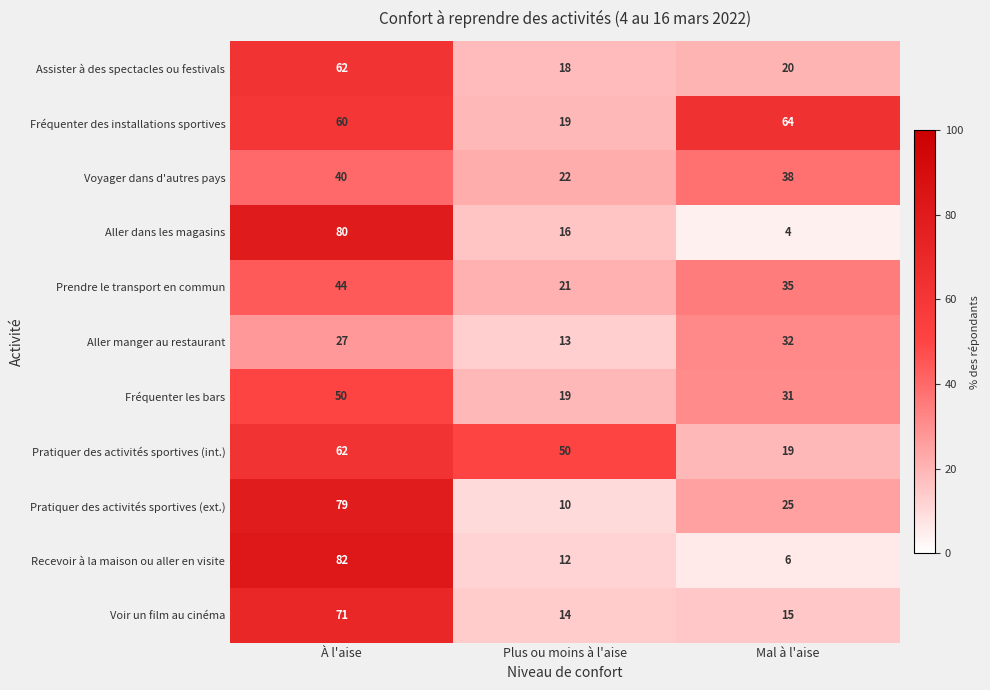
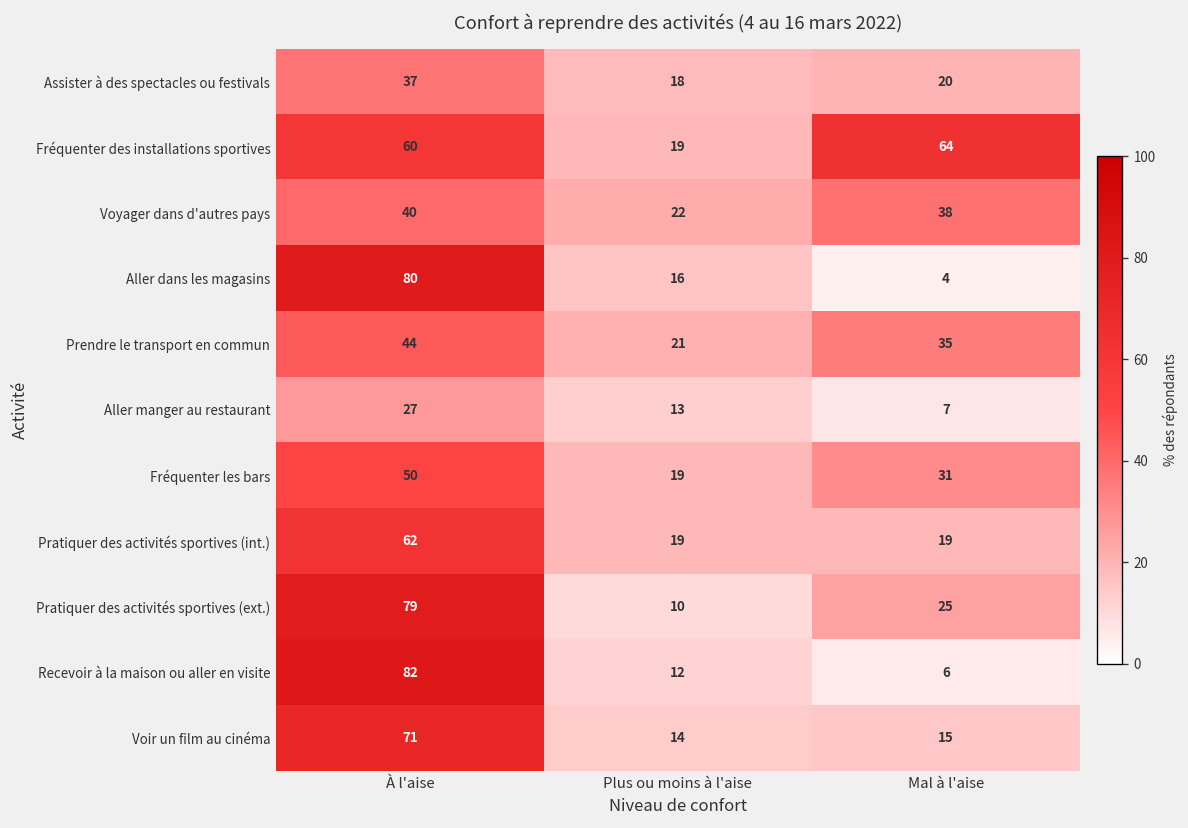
  {
    "Assister à des spectacles ou festivals": {
-     "À l'aise": 62,
+     "À l'aise": 37,
      "Plus ou moins à l'aise": 18,
      "Mal à l'aise": 20
    },
    "Fréquenter des installations sportives": {
      "À l'aise": 60,
      "Plus ou moins à l'aise": 19,
      "Mal à l'aise": 64
    },
    "Voyager dans d'autres pays": {
      "À l'aise": 40,
      "Plus ou moins à l'aise": 22,
      "Mal à l'aise": 38
    },
    "Aller dans les magasins": {
      "À l'aise": 80,
      "Plus ou moins à l'aise": 16,
      "Mal à l'aise": 4
    },
    "Prendre le transport en commun": {
      "À l'aise": 44,
      "Plus ou moins à l'aise": 21,
      "Mal à l'aise": 35
    },
    "Aller manger au restaurant": {
      "À l'aise": 27,
      "Plus ou moins à l'aise": 13,
-     "Mal à l'aise": 32
+     "Mal à l'aise": 7
    },
    "Fréquenter les bars": {
      "À l'aise": 50,
      "Plus ou moins à l'aise": 19,
      "Mal à l'aise": 31
    },
    "Pratiquer des activités sportives (int.)": {
      "À l'aise": 62,
-     "Plus ou moins à l'aise": 50,
+     "Plus ou moins à l'aise": 19,
      "Mal à l'aise": 19
    },
    "Pratiquer des activités sportives (ext.)": {
      "À l'aise": 79,
      "Plus ou moins à l'aise": 10,
      "Mal à l'aise": 25
    },
    "Recevoir à la maison ou aller en visite": {
      "À l'aise": 82,
      "Plus ou moins à l'aise": 12,
      "Mal à l'aise": 6
    },
    "Voir un film au cinéma": {
      "À l'aise": 71,
      "Plus ou moins à l'aise": 14,
      "Mal à l'aise": 15
    }
  }
